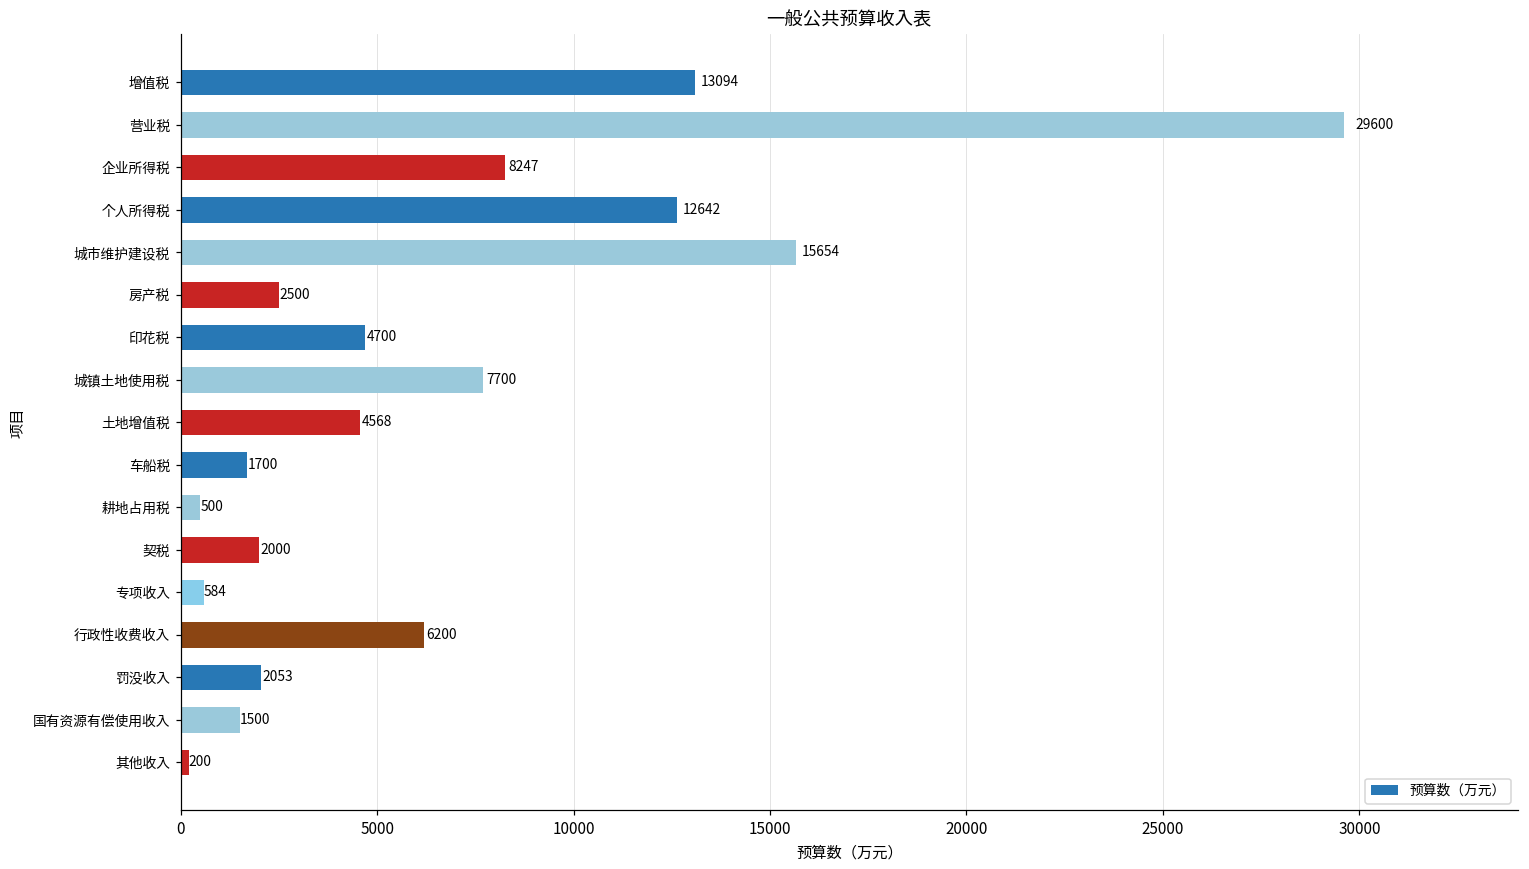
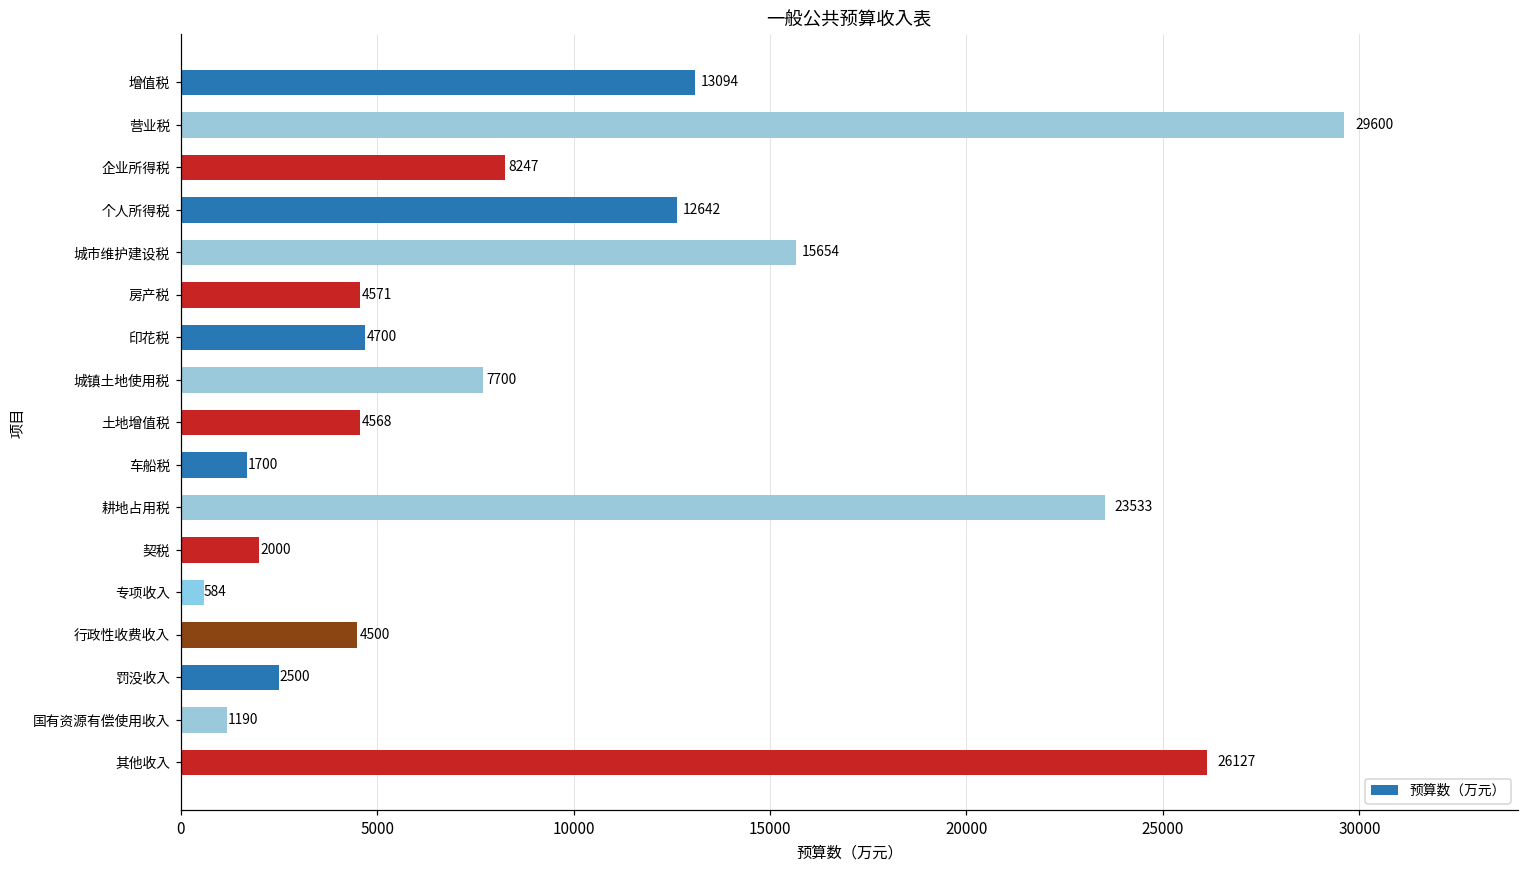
  {
    "增值税": 13094,
    "营业税": 29600,
    "企业所得税": 8247,
    "个人所得税": 12642,
    "城市维护建设税": 15654,
-   "房产税": 2500,
+   "房产税": 4571,
    "印花税": 4700,
    "城镇土地使用税": 7700,
    "土地增值税": 4568,
    "车船税": 1700,
-   "耕地占用税": 500,
+   "耕地占用税": 23533,
    "契税": 2000,
    "专项收入": 584,
-   "行政性收费收入": 6200,
-   "罚没收入": 2053,
-   "国有资源有偿使用收入": 1500,
-   "其他收入": 200
+   "行政性收费收入": 4500,
+   "罚没收入": 2500,
+   "国有资源有偿使用收入": 1190,
+   "其他收入": 26127
  }
